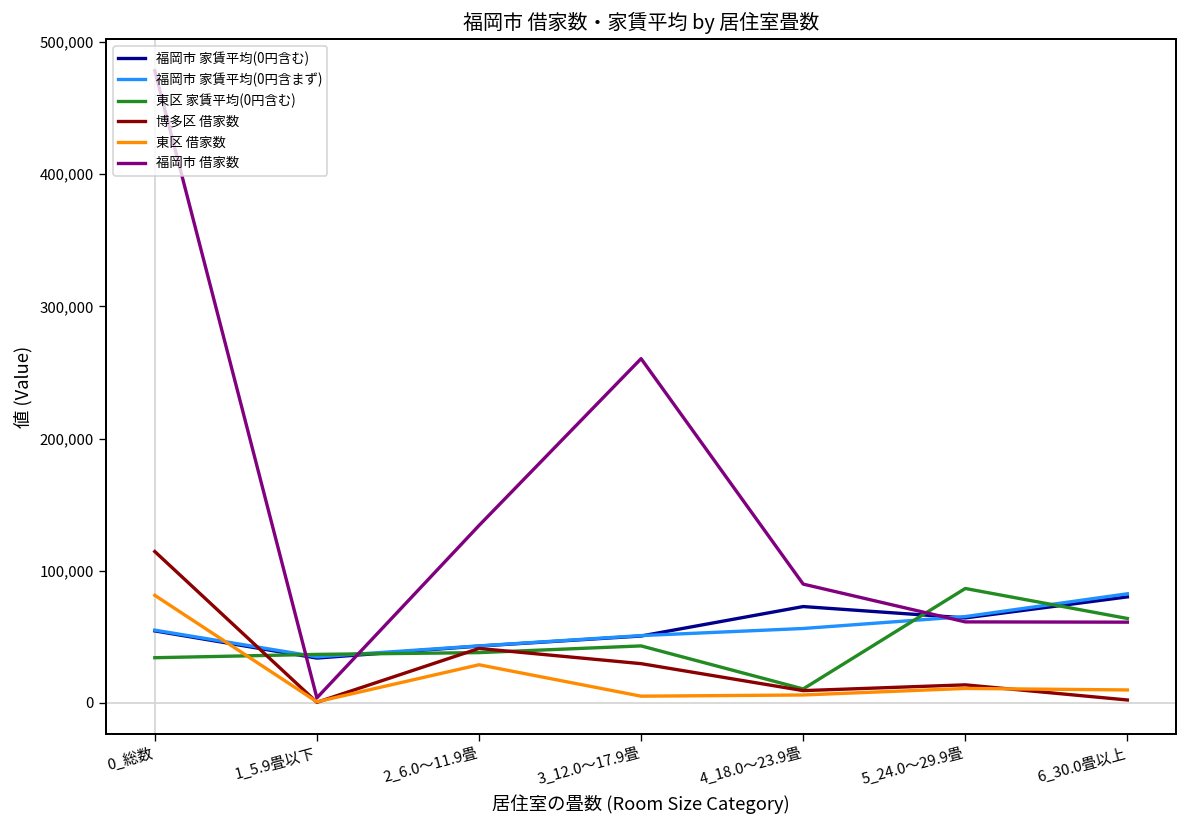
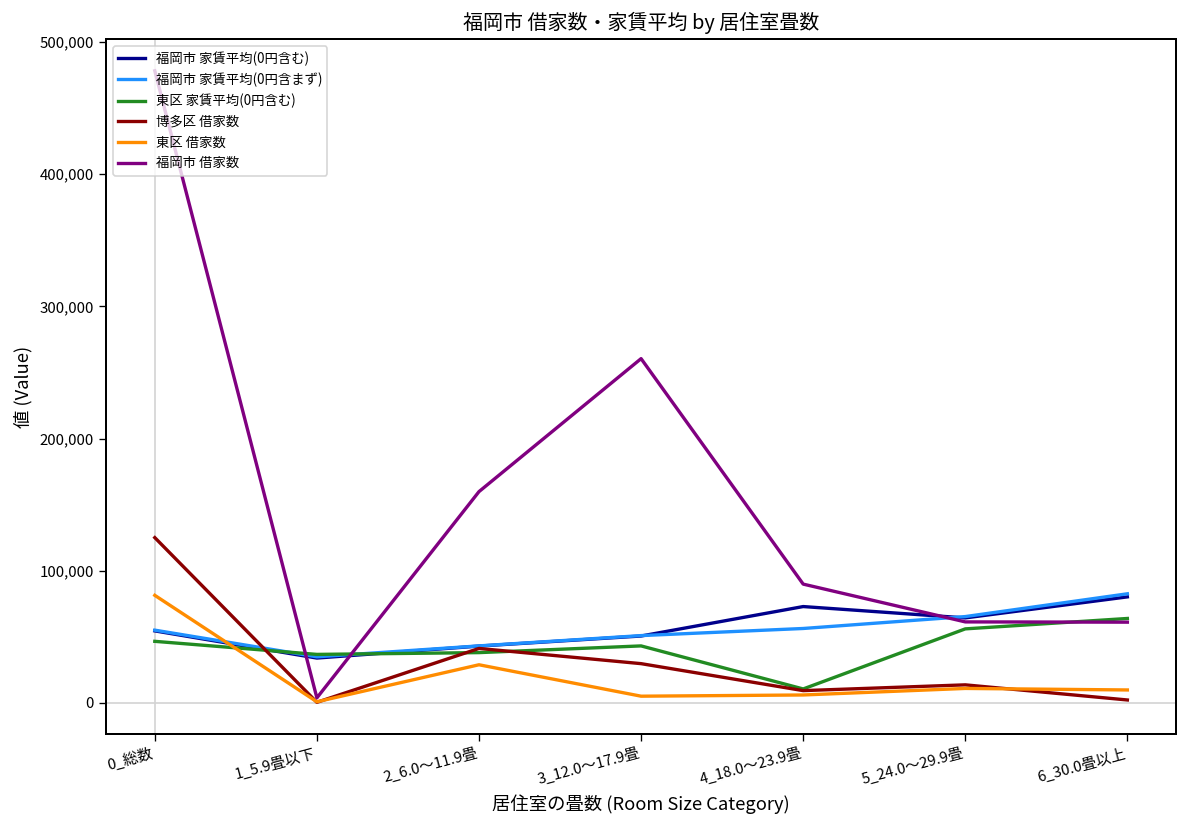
  {
    "福岡市 家賃平均(0円含む)": {
      "4_18.0～23.9畳": "73,000",
      "6_30.0畳以上": "80,000"
    },
    "福岡市 家賃平均(0円含まず)": {
      "4_18.0～23.9畳": "56,000",
      "6_30.0畳以上": "82,000"
    },
    "東区 家賃平均(0円含む)": {
-     "0_総数": "34,000",
+     "0_総数": "46,000",
      "2_6.0～11.9畳": "38,000",
      "3_12.0～17.9畳": "43,000",
-     "5_24.0～29.9畳": "86,000",
+     "5_24.0～29.9畳": "56,000",
      "6_30.0畳以上": "64,000"
    },
    "博多区 借家数": {
-     "0_総数": "114,000",
+     "0_総数": "125,000",
      "3_12.0～17.9畳": "30,000",
      "5_24.0～29.9畳": "14,000",
      "6_30.0畳以上": "2,000"
    },
    "東区 借家数": {
      "0_総数": "81,000",
      "2_6.0～11.9畳": "29,000",
      "3_12.0～17.9畳": "5,000",
      "4_18.0～23.9畳": "6,000",
      "5_24.0～29.9畳": "11,000",
      "6_30.0畳以上": "10,000"
    },
    "福岡市 借家数": {
      "1_5.9畳以下": "4,000",
-     "2_6.0～11.9畳": "134,000",
+     "2_6.0～11.9畳": "160,000",
      "3_12.0～17.9畳": "260,000",
      "4_18.0～23.9畳": "90,000",
      "5_24.0～29.9畳": "61,000",
      "6_30.0畳以上": "61,000"
    }
  }
